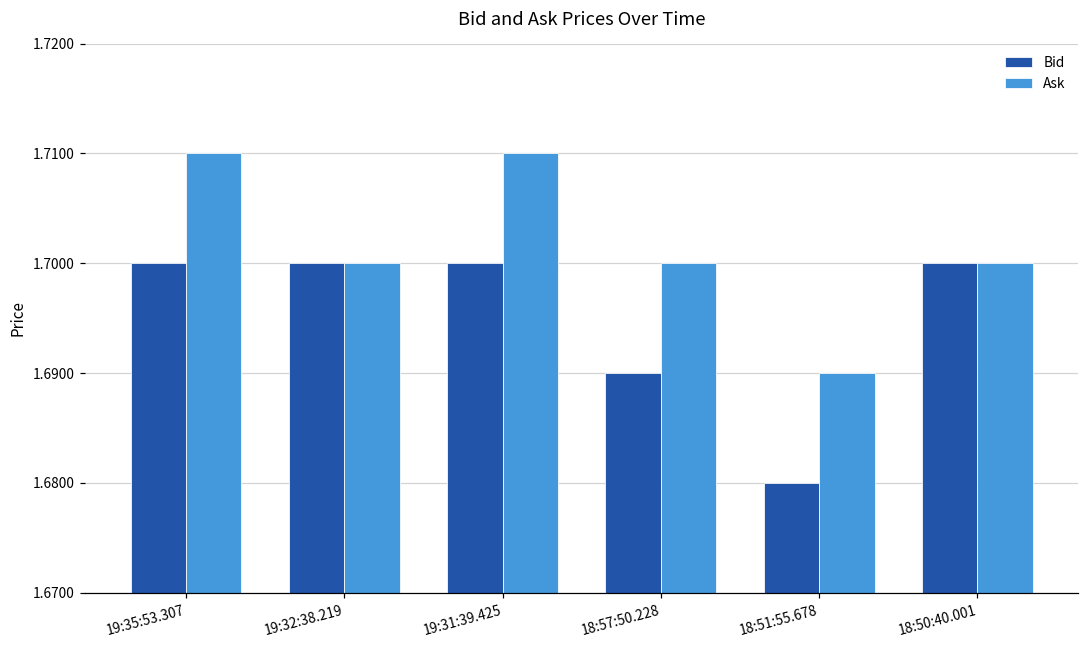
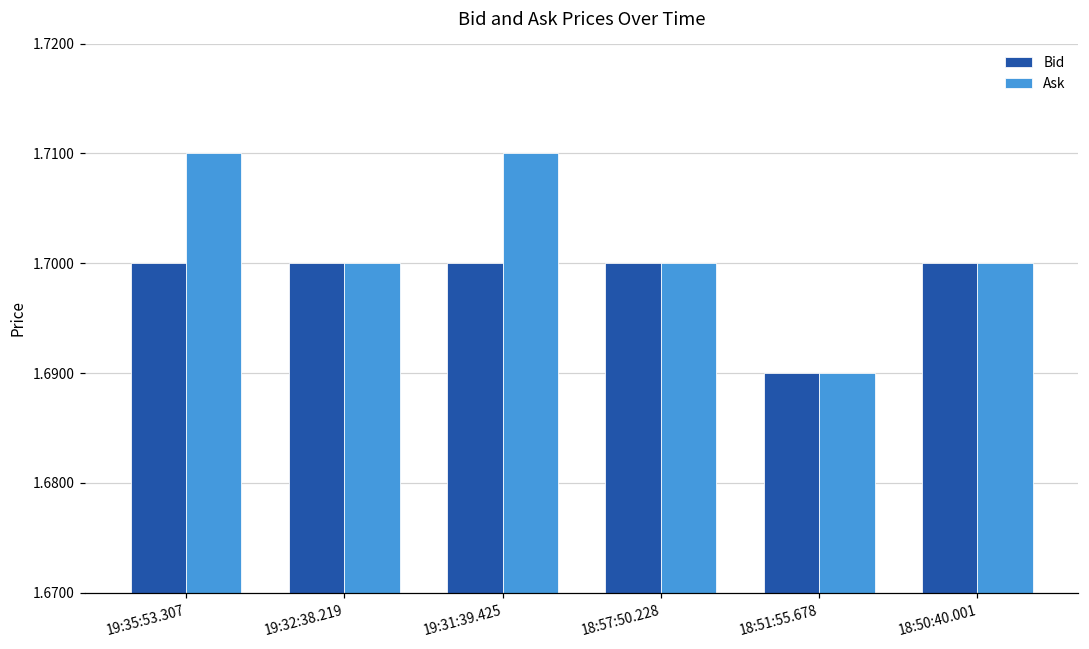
  {
    "Bid": {
      "19:35:53.307": 1.70,
      "19:32:38.219": 1.70,
      "19:31:39.425": 1.70,
-     "18:57:50.228": 1.69,
-     "18:51:55.678": 1.68,
+     "18:57:50.228": 1.70,
+     "18:51:55.678": 1.69,
      "18:50:40.001": 1.70
    },
    "Ask": {
      "19:35:53.307": 1.71,
      "19:32:38.219": 1.70,
      "19:31:39.425": 1.71,
      "18:57:50.228": 1.70,
      "18:51:55.678": 1.69,
      "18:50:40.001": 1.70
    }
  }
